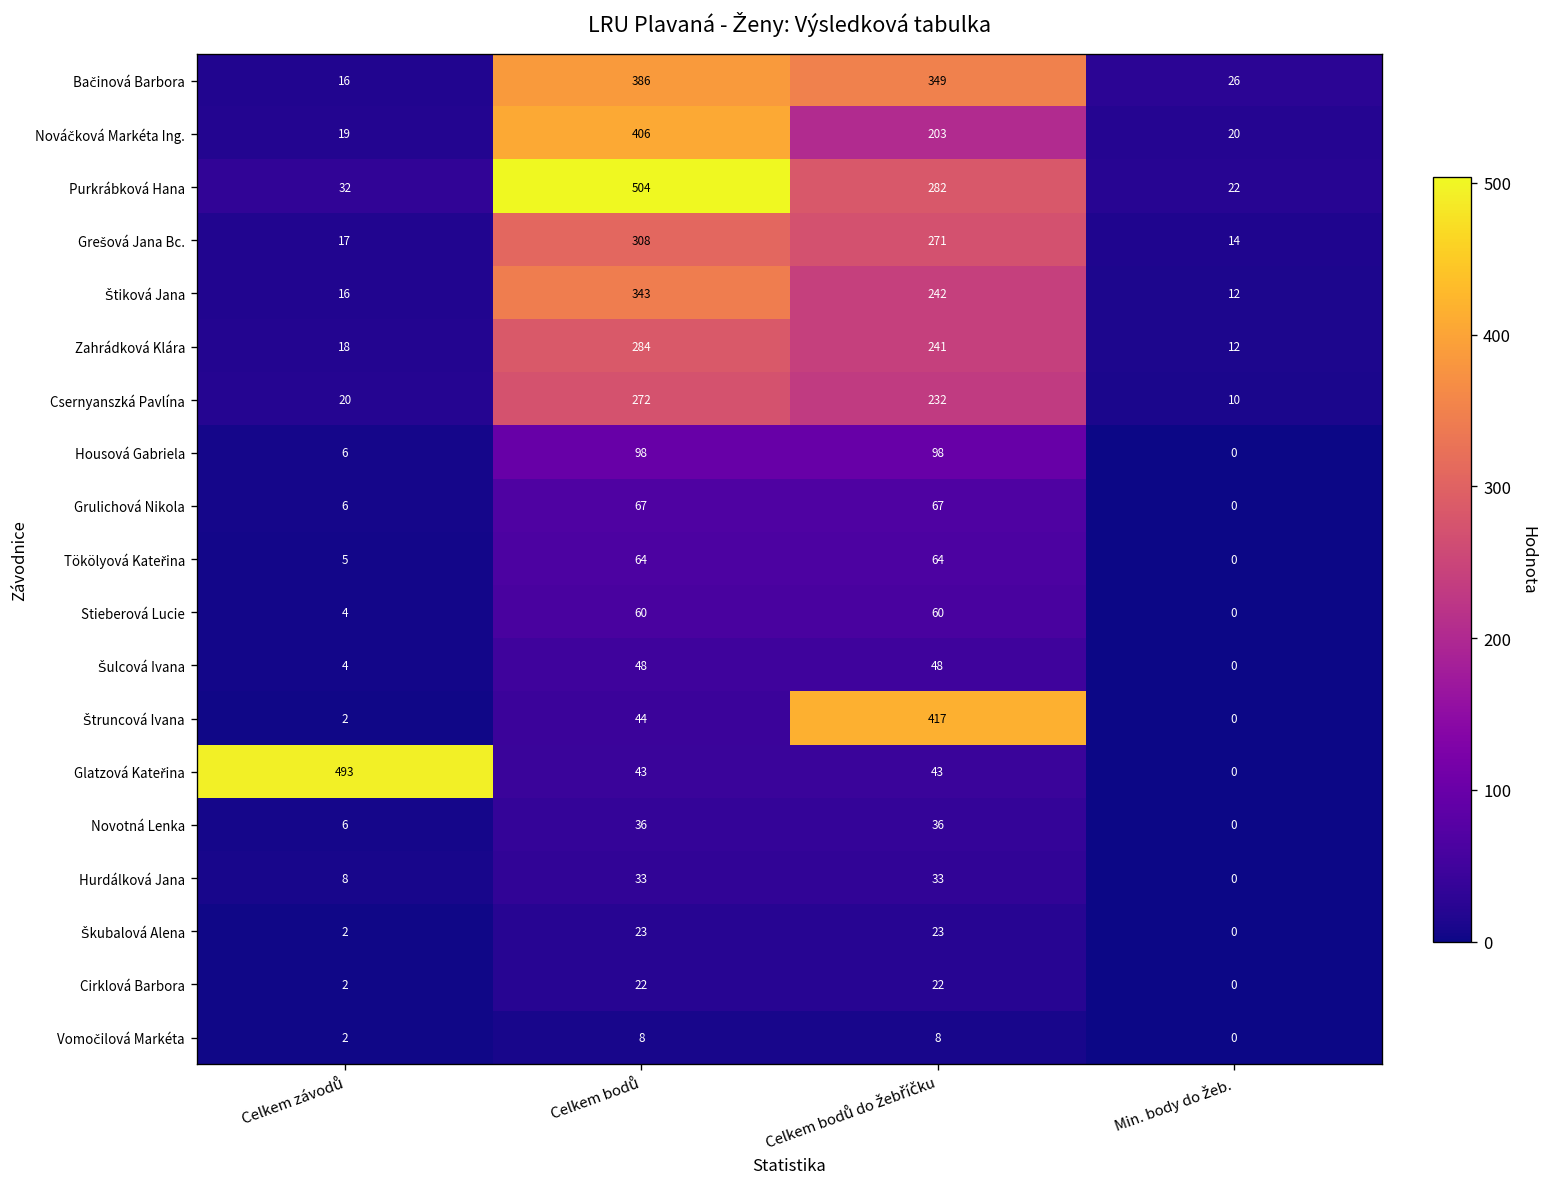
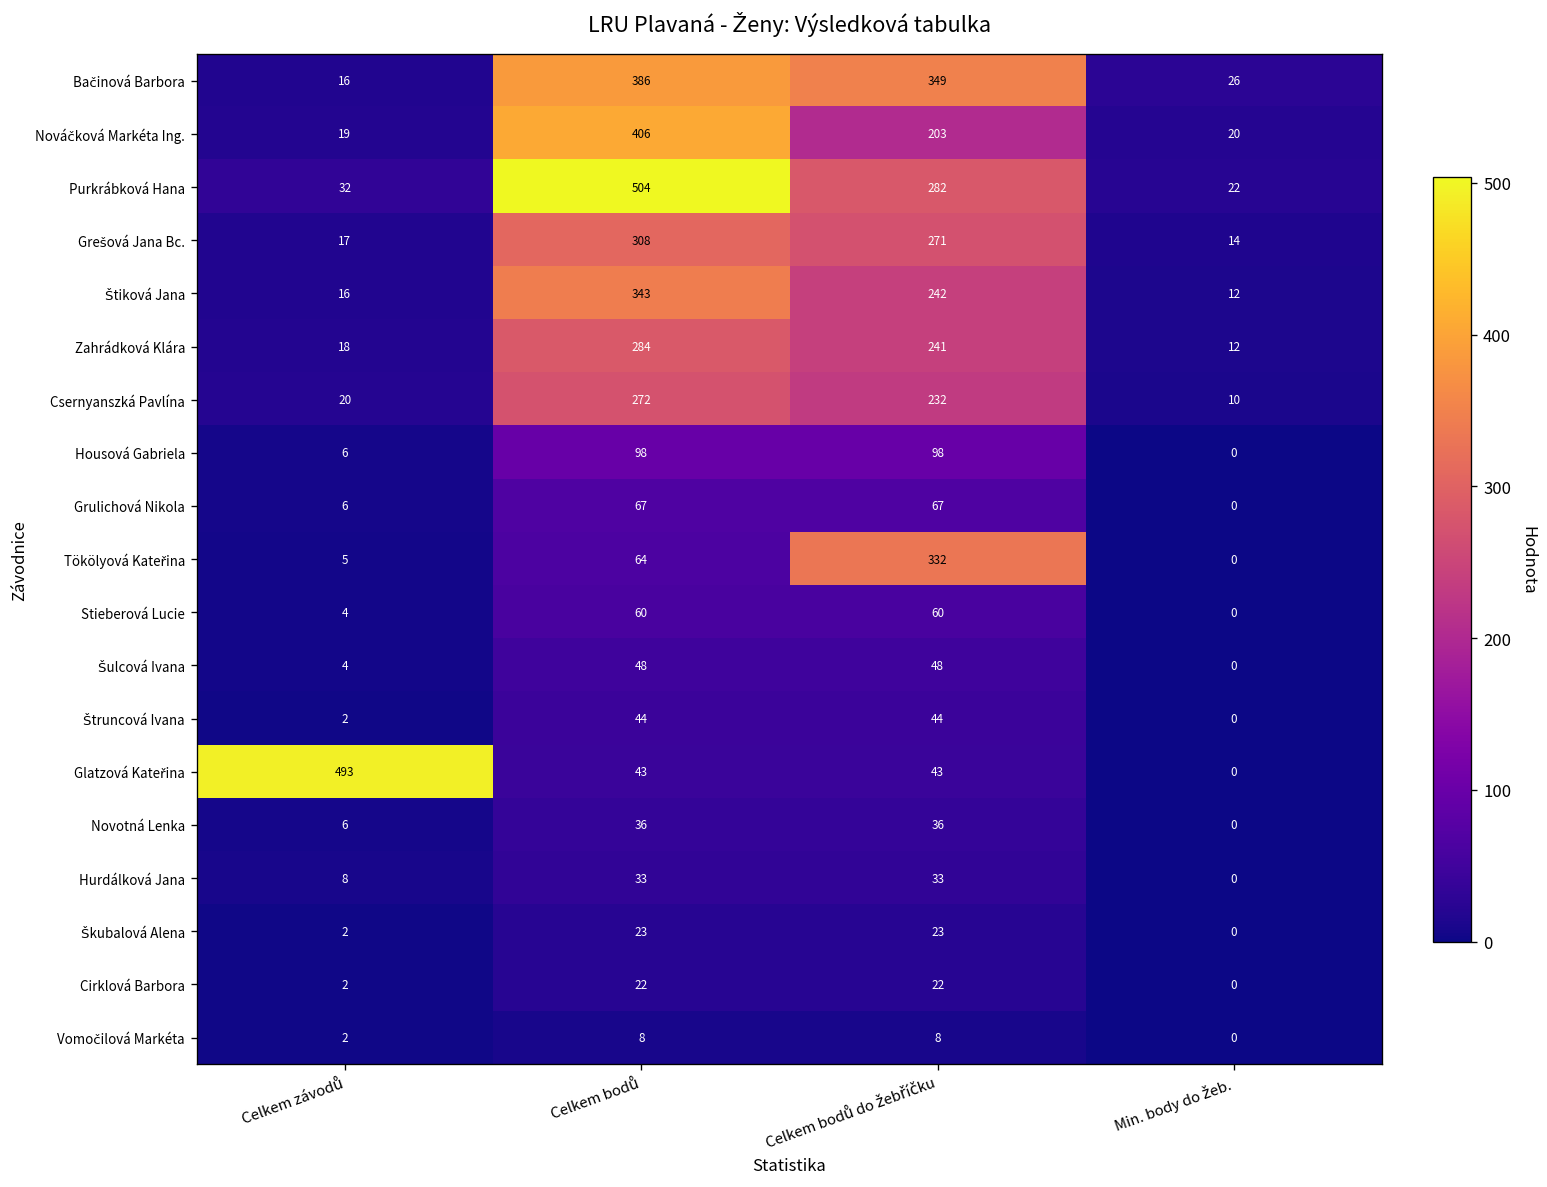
  {
    "Bačinová Barbora": {
      "Celkem závodů": 16,
      "Celkem bodů": 386,
      "Celkem bodů do žebříčku": 349,
      "Min. body do žeb.": 26
    },
    "Nováčková Markéta Ing.": {
      "Celkem závodů": 19,
      "Celkem bodů": 406,
      "Celkem bodů do žebříčku": 203,
      "Min. body do žeb.": 20
    },
    "Purkrábková Hana": {
      "Celkem závodů": 32,
      "Celkem bodů": 504,
      "Celkem bodů do žebříčku": 282,
      "Min. body do žeb.": 22
    },
    "Grešová Jana Bc.": {
      "Celkem závodů": 17,
      "Celkem bodů": 308,
      "Celkem bodů do žebříčku": 271,
      "Min. body do žeb.": 14
    },
    "Štiková Jana": {
      "Celkem závodů": 16,
      "Celkem bodů": 343,
      "Celkem bodů do žebříčku": 242,
      "Min. body do žeb.": 12
    },
    "Zahrádková Klára": {
      "Celkem závodů": 18,
      "Celkem bodů": 284,
      "Celkem bodů do žebříčku": 241,
      "Min. body do žeb.": 12
    },
    "Csernyanszká Pavlína": {
      "Celkem závodů": 20,
      "Celkem bodů": 272,
      "Celkem bodů do žebříčku": 232,
      "Min. body do žeb.": 10
    },
    "Housová Gabriela": {
      "Celkem závodů": 6,
      "Celkem bodů": 98,
      "Celkem bodů do žebříčku": 98,
      "Min. body do žeb.": 0
    },
    "Grulichová Nikola": {
      "Celkem závodů": 6,
      "Celkem bodů": 67,
      "Celkem bodů do žebříčku": 67,
      "Min. body do žeb.": 0
    },
    "Tökölyová Kateřina": {
      "Celkem závodů": 5,
      "Celkem bodů": 64,
-     "Celkem bodů do žebříčku": 64,
+     "Celkem bodů do žebříčku": 332,
      "Min. body do žeb.": 0
    },
    "Stieberová Lucie": {
      "Celkem závodů": 4,
      "Celkem bodů": 60,
      "Celkem bodů do žebříčku": 60,
      "Min. body do žeb.": 0
    },
    "Šulcová Ivana": {
      "Celkem závodů": 4,
      "Celkem bodů": 48,
      "Celkem bodů do žebříčku": 48,
      "Min. body do žeb.": 0
    },
    "Štruncová Ivana": {
      "Celkem závodů": 2,
      "Celkem bodů": 44,
-     "Celkem bodů do žebříčku": 417,
+     "Celkem bodů do žebříčku": 44,
      "Min. body do žeb.": 0
    },
    "Glatzová Kateřina": {
      "Celkem závodů": 493,
      "Celkem bodů": 43,
      "Celkem bodů do žebříčku": 43,
      "Min. body do žeb.": 0
    },
    "Novotná Lenka": {
      "Celkem závodů": 6,
      "Celkem bodů": 36,
      "Celkem bodů do žebříčku": 36,
      "Min. body do žeb.": 0
    },
    "Hurdálková Jana": {
      "Celkem závodů": 8,
      "Celkem bodů": 33,
      "Celkem bodů do žebříčku": 33,
      "Min. body do žeb.": 0
    },
    "Škubalová Alena": {
      "Celkem závodů": 2,
      "Celkem bodů": 23,
      "Celkem bodů do žebříčku": 23,
      "Min. body do žeb.": 0
    },
    "Cirklová Barbora": {
      "Celkem závodů": 2,
      "Celkem bodů": 22,
      "Celkem bodů do žebříčku": 22,
      "Min. body do žeb.": 0
    },
    "Vomočilová Markéta": {
      "Celkem závodů": 2,
      "Celkem bodů": 8,
      "Celkem bodů do žebříčku": 8,
      "Min. body do žeb.": 0
    }
  }
